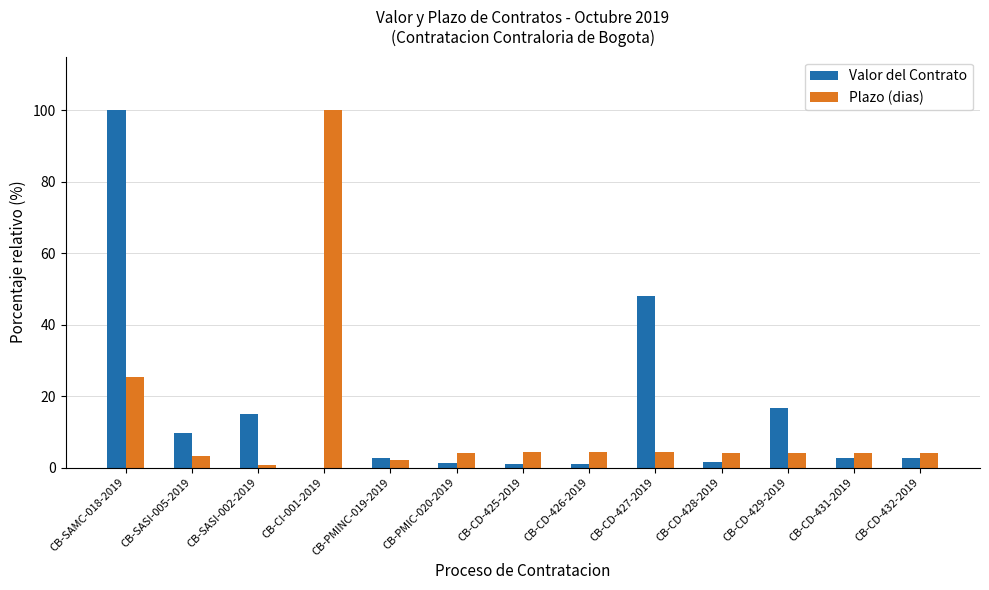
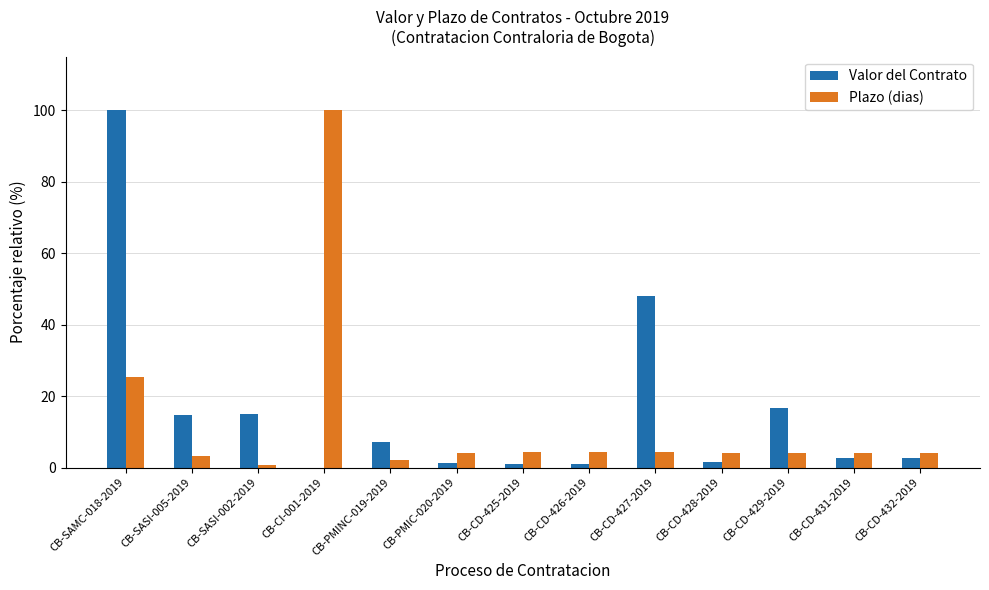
  {
    "Valor del Contrato": {
      "CB-SAMC-018-2019": 100,
-     "CB-SASI-005-2019": 10,
+     "CB-SASI-005-2019": 15,
      "CB-SASI-002-2019": 15,
      "CB-CI-001-2019": 0,
-     "CB-PMINC-019-2019": 3,
+     "CB-PMINC-019-2019": 7,
      "CB-PMIC-020-2019": 1,
      "CB-CD-425-2019": 1,
      "CB-CD-426-2019": 1,
      "CB-CD-427-2019": 48,
      "CB-CD-428-2019": 2,
      "CB-CD-429-2019": 17,
      "CB-CD-431-2019": 3,
      "CB-CD-432-2019": 3
    },
    "Plazo (dias)": {
      "CB-SAMC-018-2019": 25,
      "CB-SASI-005-2019": 3,
      "CB-SASI-002-2019": 1,
      "CB-CI-001-2019": 100,
      "CB-PMINC-019-2019": 2,
      "CB-PMIC-020-2019": 4,
      "CB-CD-425-2019": 4,
      "CB-CD-426-2019": 4,
      "CB-CD-427-2019": 4,
      "CB-CD-428-2019": 4,
      "CB-CD-429-2019": 4,
      "CB-CD-431-2019": 4,
      "CB-CD-432-2019": 4
    }
  }
